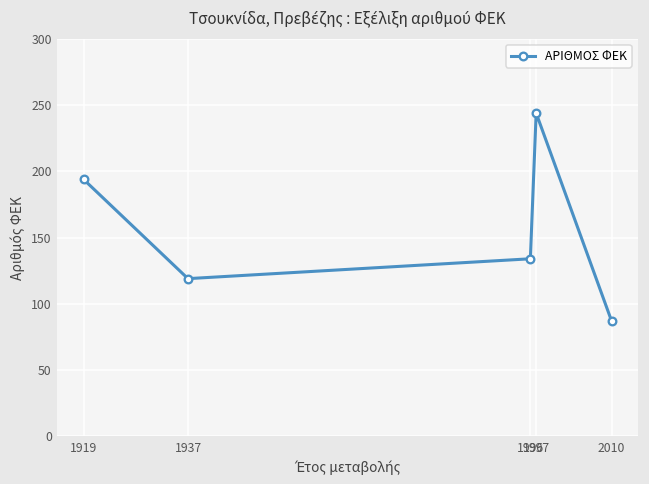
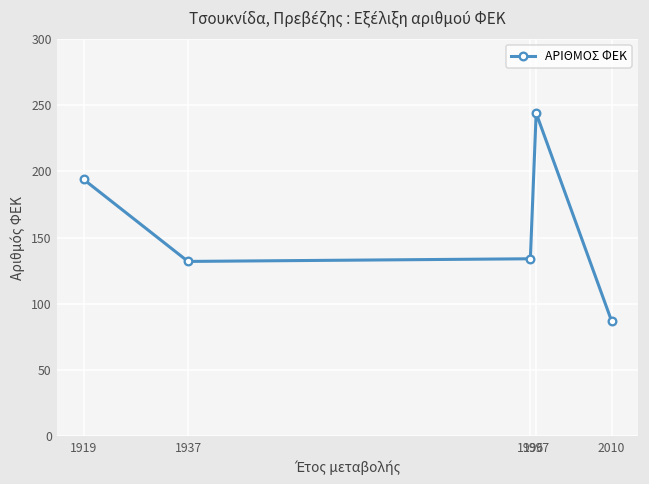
  {
    "1919": 194,
-   "1937": 119,
+   "1937": 132,
    "2010": 87
  }
